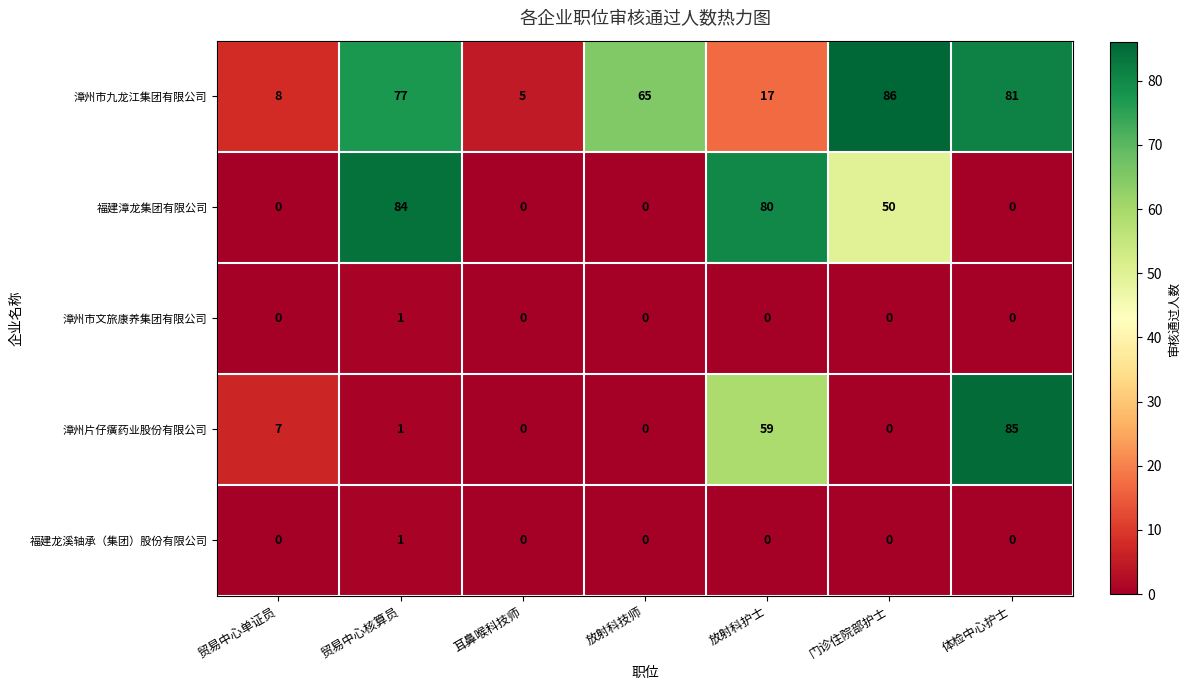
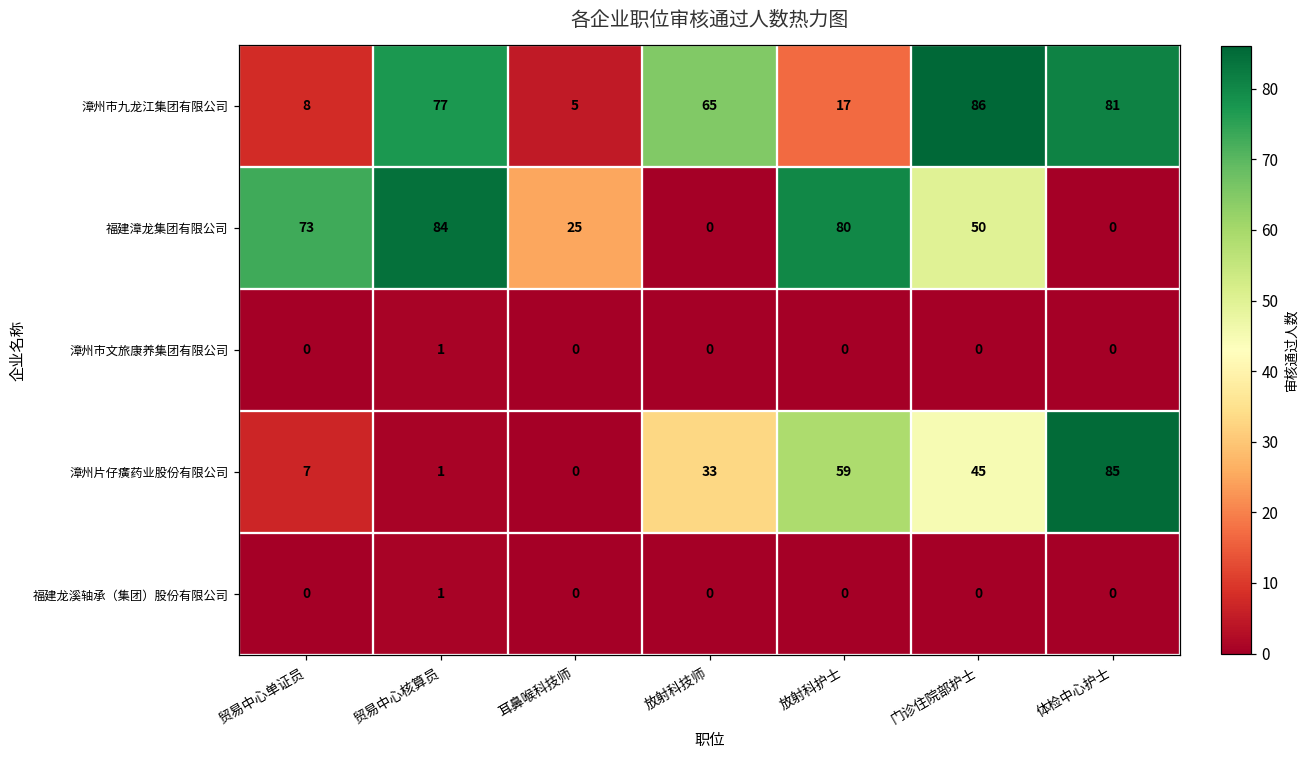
  {
    "漳州市九龙江集团有限公司": {
      "贸易中心单证员": 8,
      "贸易中心核算员": 77,
      "耳鼻喉科技师": 5,
      "放射科技师": 65,
      "放射科护士": 17,
      "门诊住院部护士": 86,
      "体检中心护士": 81
    },
    "福建漳龙集团有限公司": {
-     "贸易中心单证员": 0,
+     "贸易中心单证员": 73,
      "贸易中心核算员": 84,
-     "耳鼻喉科技师": 0,
+     "耳鼻喉科技师": 25,
      "放射科技师": 0,
      "放射科护士": 80,
      "门诊住院部护士": 50,
      "体检中心护士": 0
    },
    "漳州市文旅康养集团有限公司": {
      "贸易中心单证员": 0,
      "贸易中心核算员": 1,
      "耳鼻喉科技师": 0,
      "放射科技师": 0,
      "放射科护士": 0,
      "门诊住院部护士": 0,
      "体检中心护士": 0
    },
    "漳州片仔癀药业股份有限公司": {
      "贸易中心单证员": 7,
      "贸易中心核算员": 1,
      "耳鼻喉科技师": 0,
-     "放射科技师": 0,
+     "放射科技师": 33,
      "放射科护士": 59,
-     "门诊住院部护士": 0,
+     "门诊住院部护士": 45,
      "体检中心护士": 85
    },
    "福建龙溪轴承（集团）股份有限公司": {
      "贸易中心单证员": 0,
      "贸易中心核算员": 1,
      "耳鼻喉科技师": 0,
      "放射科技师": 0,
      "放射科护士": 0,
      "门诊住院部护士": 0,
      "体检中心护士": 0
    }
  }
